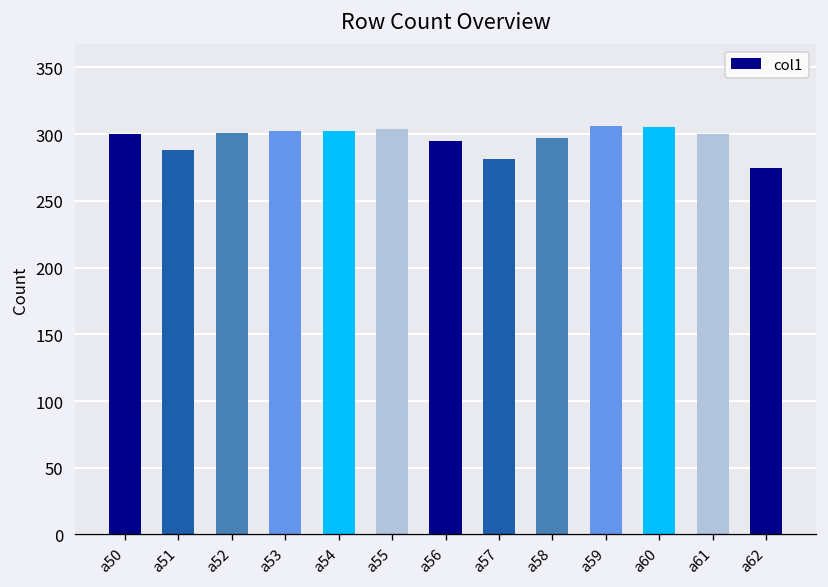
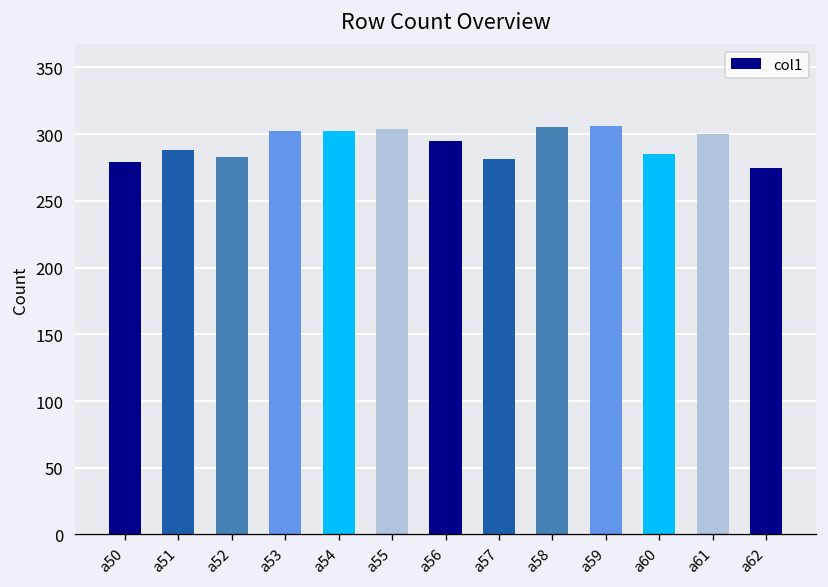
  {
-   "a50": 300,
+   "a50": 279,
    "a51": 288,
-   "a52": 301,
+   "a52": 283,
    "a53": 302,
    "a54": 302,
    "a55": 304,
    "a56": 295,
    "a57": 281,
-   "a58": 297,
+   "a58": 305,
    "a59": 306,
-   "a60": 305,
+   "a60": 285,
    "a61": 300,
    "a62": 275
  }
